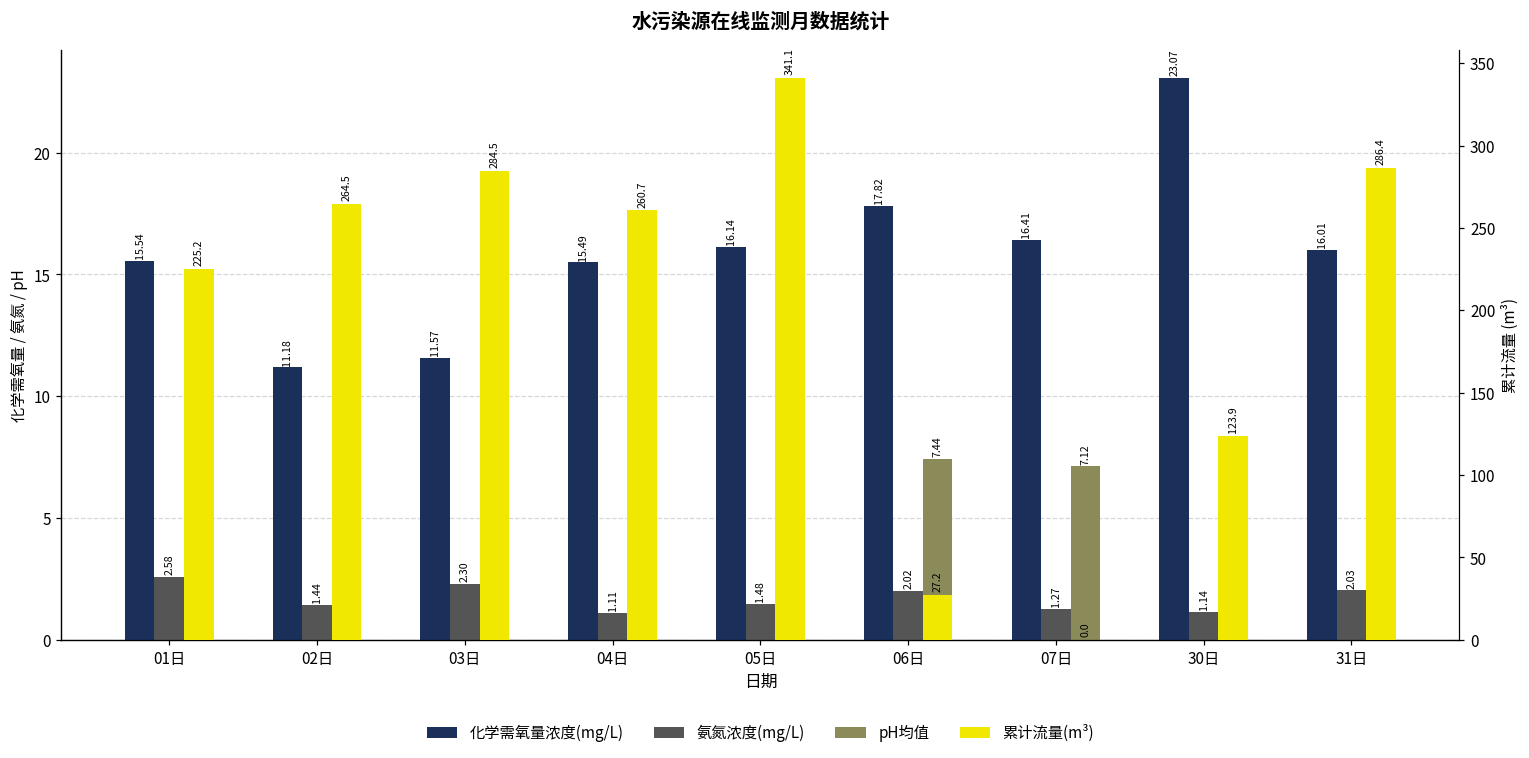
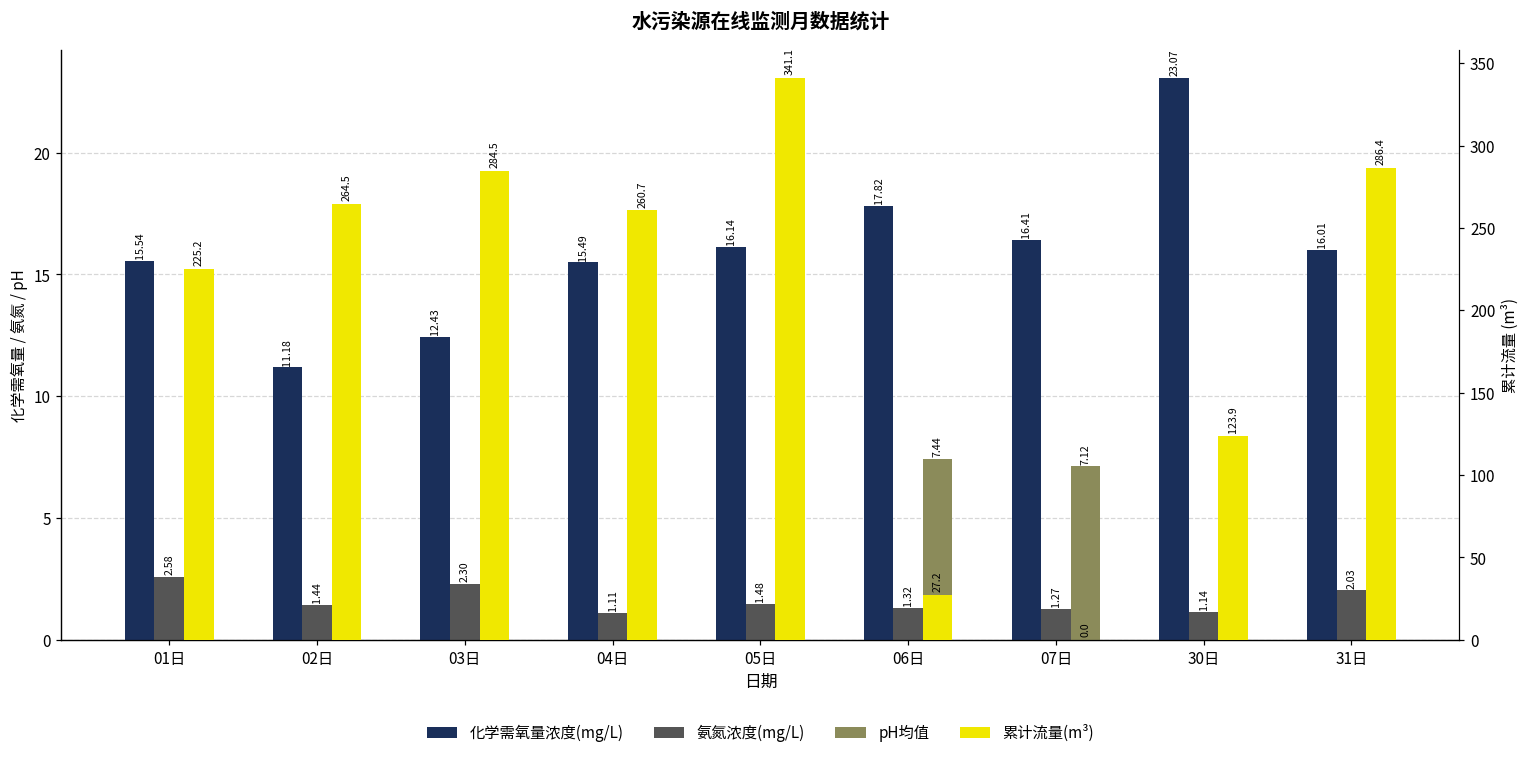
  {
    "化学需氧量浓度(mg/L)": {
      "01日": 15.54,
      "02日": 11.18,
-     "03日": 11.57,
+     "03日": 12.43,
      "04日": 15.49,
      "05日": 16.14,
      "06日": 17.82,
      "07日": 16.41,
      "30日": 23.07,
      "31日": 16.01
    },
    "氨氮浓度(mg/L)": {
      "01日": 2.58,
      "02日": 1.44,
      "03日": 2.30,
      "04日": 1.11,
      "05日": 1.48,
-     "06日": 2.02,
+     "06日": 1.32,
      "07日": 1.27,
      "30日": 1.14,
      "31日": 2.03
    },
    "pH均值": {
      "06日": 7.44,
      "07日": 7.12
    },
    "累计流量(m³)": {
      "01日": 225.2,
      "02日": 264.5,
      "03日": 284.5,
      "04日": 260.7,
      "05日": 341.1,
      "06日": 27.2,
      "07日": 0.0,
      "30日": 123.9,
      "31日": 286.4
    }
  }
